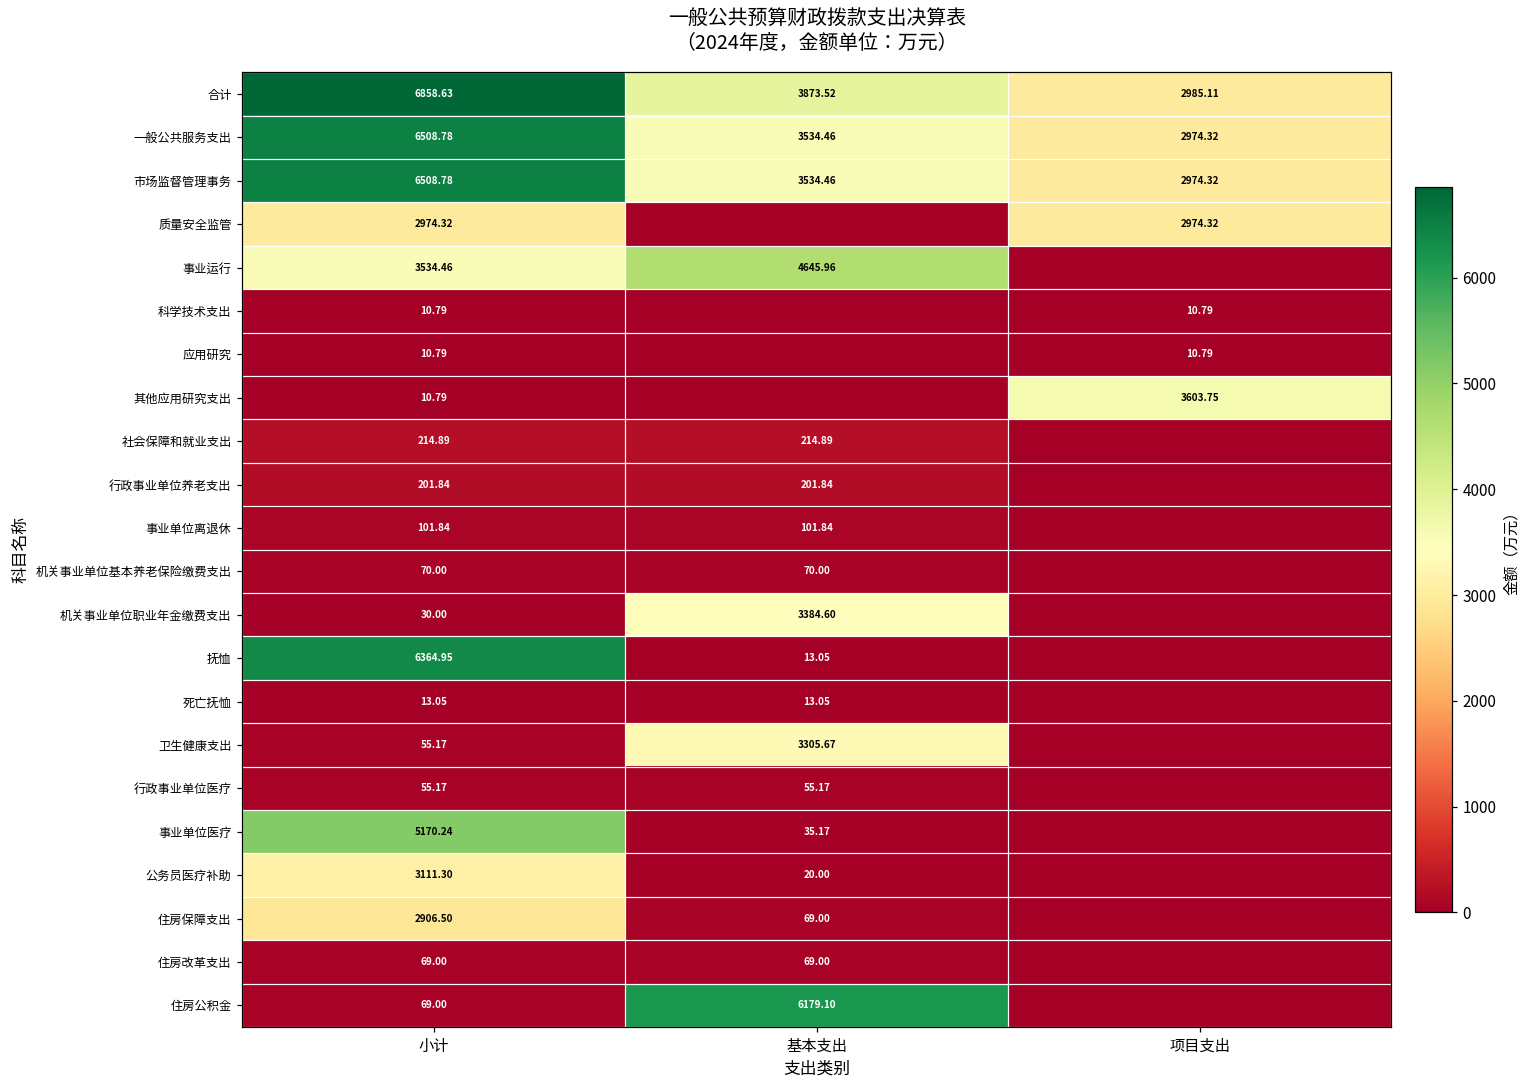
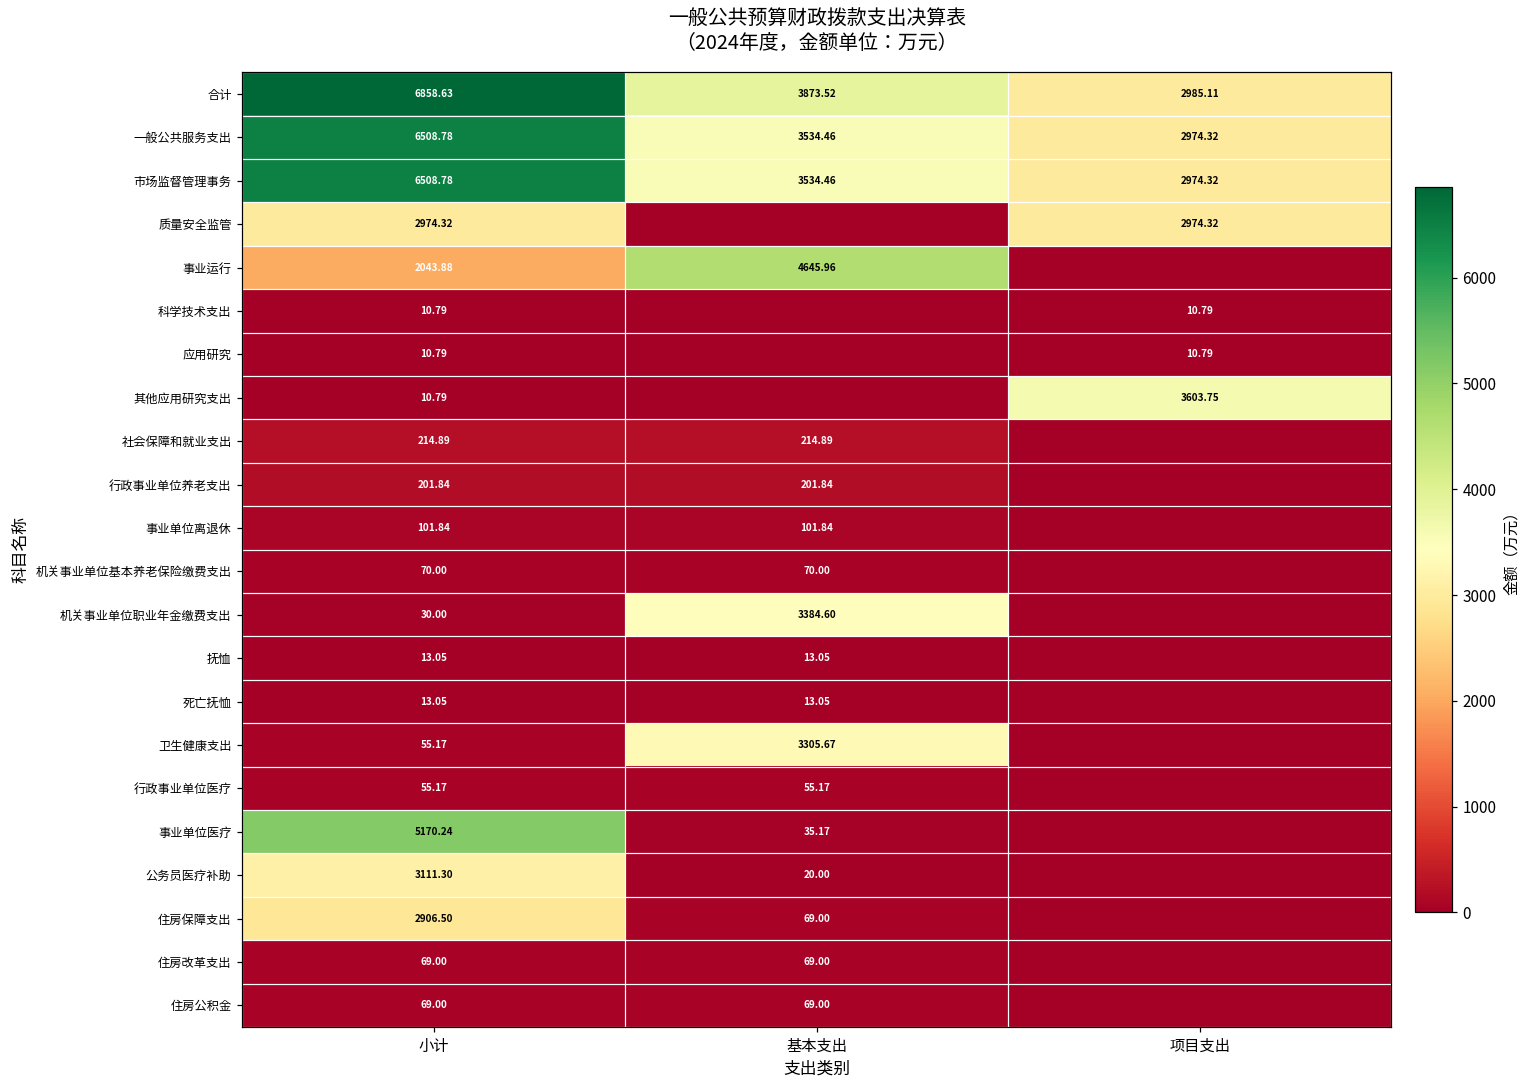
  {
    "合计": {
      "小计": 6858.63,
      "基本支出": 3873.52,
      "项目支出": 2985.11
    },
    "一般公共服务支出": {
      "小计": 6508.78,
      "基本支出": 3534.46,
      "项目支出": 2974.32
    },
    "市场监督管理事务": {
      "小计": 6508.78,
      "基本支出": 3534.46,
      "项目支出": 2974.32
    },
    "质量安全监管": {
      "小计": 2974.32,
      "项目支出": 2974.32
    },
    "事业运行": {
-     "小计": 3534.46,
+     "小计": 2043.88,
      "基本支出": 4645.96
    },
    "科学技术支出": {
      "小计": 10.79,
      "项目支出": 10.79
    },
    "应用研究": {
      "小计": 10.79,
      "项目支出": 10.79
    },
    "其他应用研究支出": {
      "小计": 10.79,
      "项目支出": 3603.75
    },
    "社会保障和就业支出": {
      "小计": 214.89,
      "基本支出": 214.89
    },
    "行政事业单位养老支出": {
      "小计": 201.84,
      "基本支出": 201.84
    },
    "事业单位离退休": {
      "小计": 101.84,
      "基本支出": 101.84
    },
    "机关事业单位基本养老保险缴费支出": {
      "小计": 70.00,
      "基本支出": 70.00
    },
    "机关事业单位职业年金缴费支出": {
      "小计": 30.00,
      "基本支出": 3384.60
    },
    "抚恤": {
-     "小计": 6364.95,
+     "小计": 13.05,
      "基本支出": 13.05
    },
    "死亡抚恤": {
      "小计": 13.05,
      "基本支出": 13.05
    },
    "卫生健康支出": {
      "小计": 55.17,
      "基本支出": 3305.67
    },
    "行政事业单位医疗": {
      "小计": 55.17,
      "基本支出": 55.17
    },
    "事业单位医疗": {
      "小计": 5170.24,
      "基本支出": 35.17
    },
    "公务员医疗补助": {
      "小计": 3111.30,
      "基本支出": 20.00
    },
    "住房保障支出": {
      "小计": 2906.50,
      "基本支出": 69.00
    },
    "住房改革支出": {
      "小计": 69.00,
      "基本支出": 69.00
    },
    "住房公积金": {
      "小计": 69.00,
-     "基本支出": 6179.10
+     "基本支出": 69.00
    }
  }
